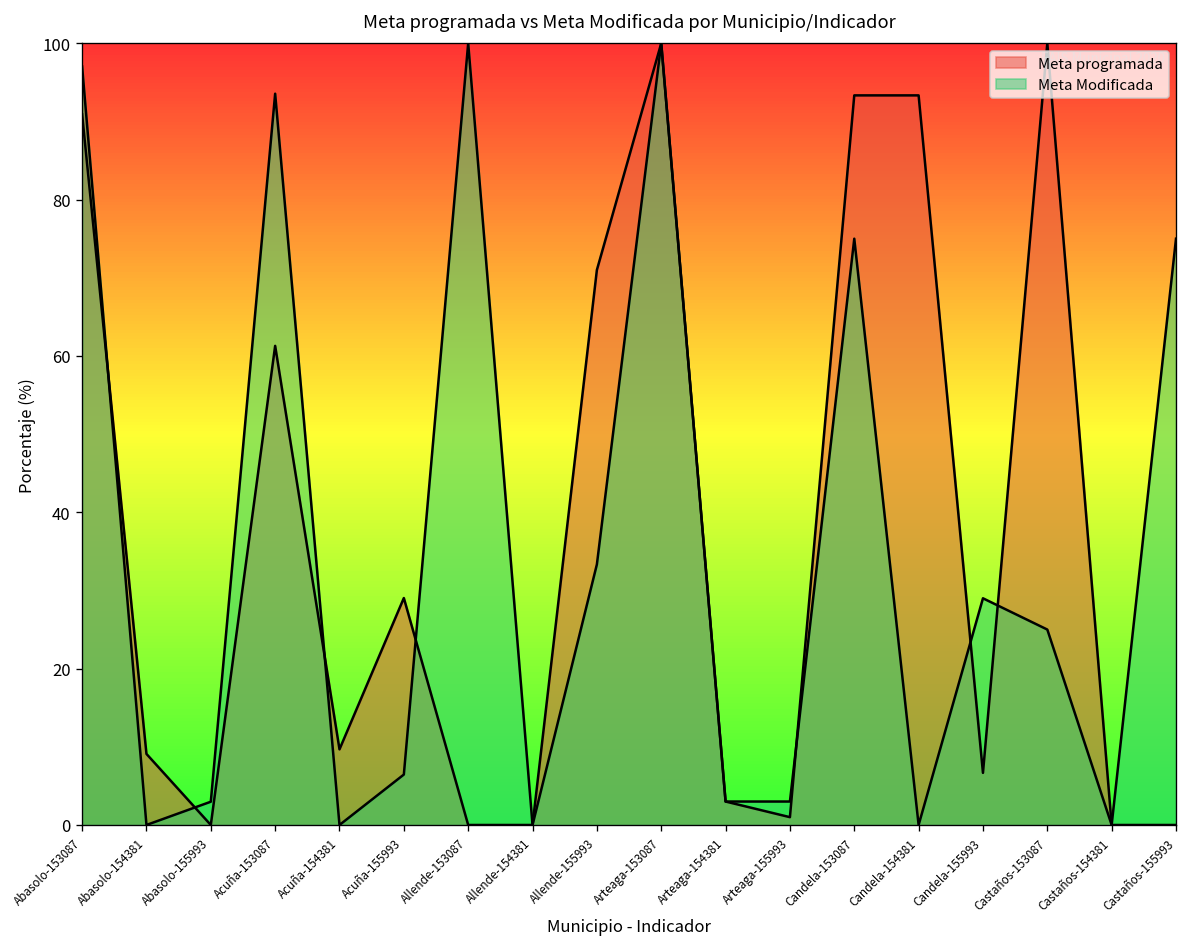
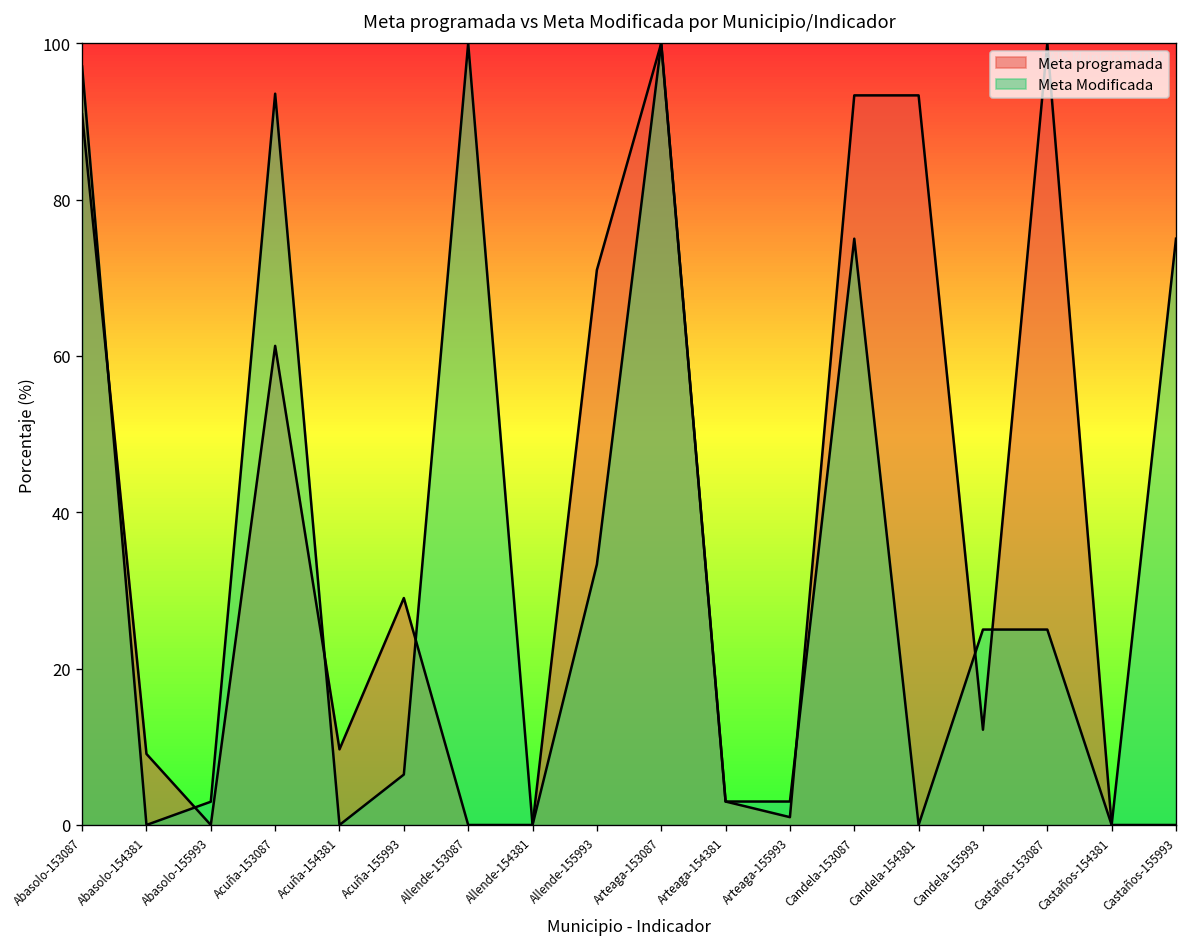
  {
    "Meta programada": {
      "Abasolo-153087": 91,
      "Abasolo-154381": 9,
      "Abasolo-155993": 0,
      "Acuña-153087": 61,
      "Acuña-154381": 10,
      "Acuña-155993": 29,
      "Allende-153087": 0,
      "Allende-155993": 71,
      "Arteaga-155993": 1,
      "Candela-153087": 93,
      "Candela-154381": 93,
-     "Candela-155993": 7,
+     "Candela-155993": 12,
      "Castaños-155993": 0
    },
    "Meta Modificada": {
      "Abasolo-153087": 97,
      "Abasolo-154381": 0,
      "Abasolo-155993": 3,
      "Acuña-153087": 94,
      "Acuña-154381": 0,
      "Acuña-155993": 6,
      "Allende-153087": 100,
      "Allende-155993": 33,
      "Arteaga-155993": 3,
      "Candela-153087": 75,
      "Candela-154381": 0,
-     "Candela-155993": 29,
+     "Candela-155993": 25,
      "Castaños-153087": 25,
      "Castaños-155993": 75
    }
  }
